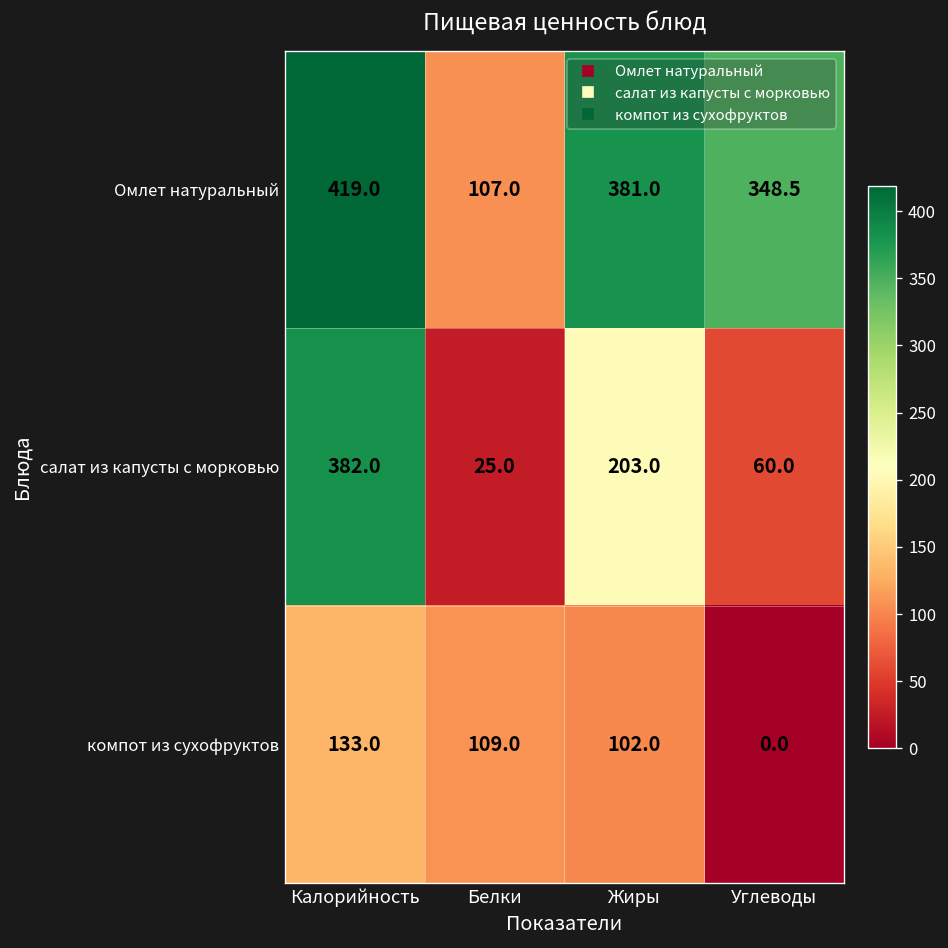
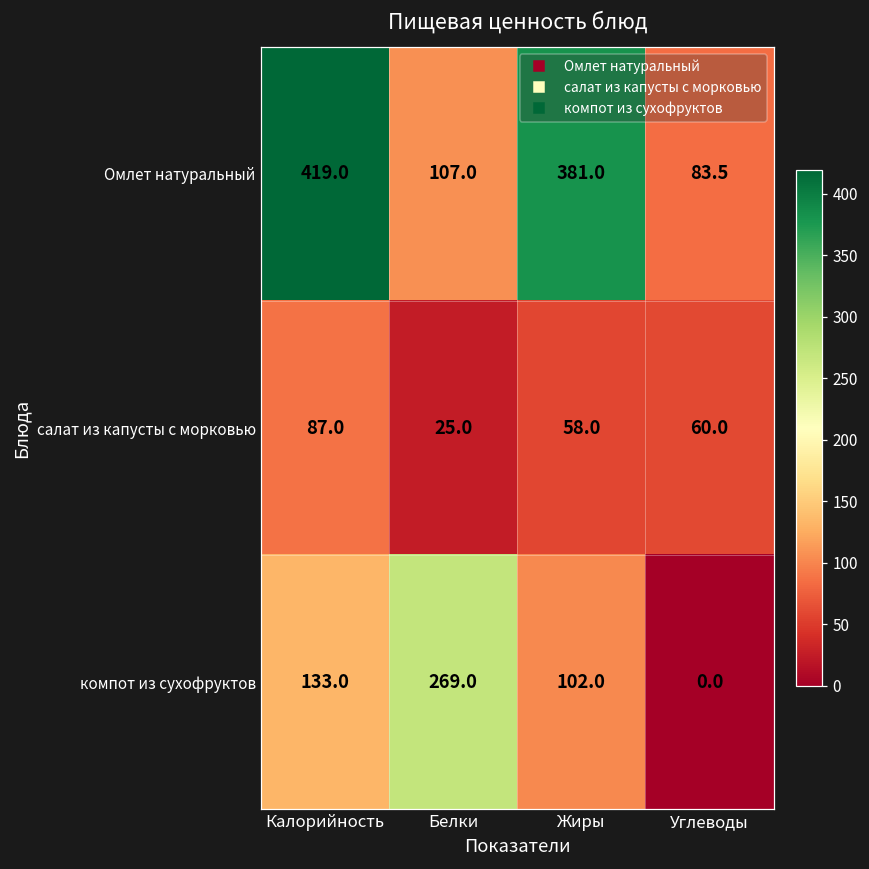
  {
    "Омлет натуральный": {
      "Калорийность": 419.0,
      "Белки": 107.0,
      "Жиры": 381.0,
-     "Углеводы": 348.5
+     "Углеводы": 83.5
    },
    "салат из капусты с морковью": {
-     "Калорийность": 382.0,
+     "Калорийность": 87.0,
      "Белки": 25.0,
-     "Жиры": 203.0,
+     "Жиры": 58.0,
      "Углеводы": 60.0
    },
    "компот из сухофруктов": {
      "Калорийность": 133.0,
-     "Белки": 109.0,
+     "Белки": 269.0,
      "Жиры": 102.0,
      "Углеводы": 0.0
    }
  }
